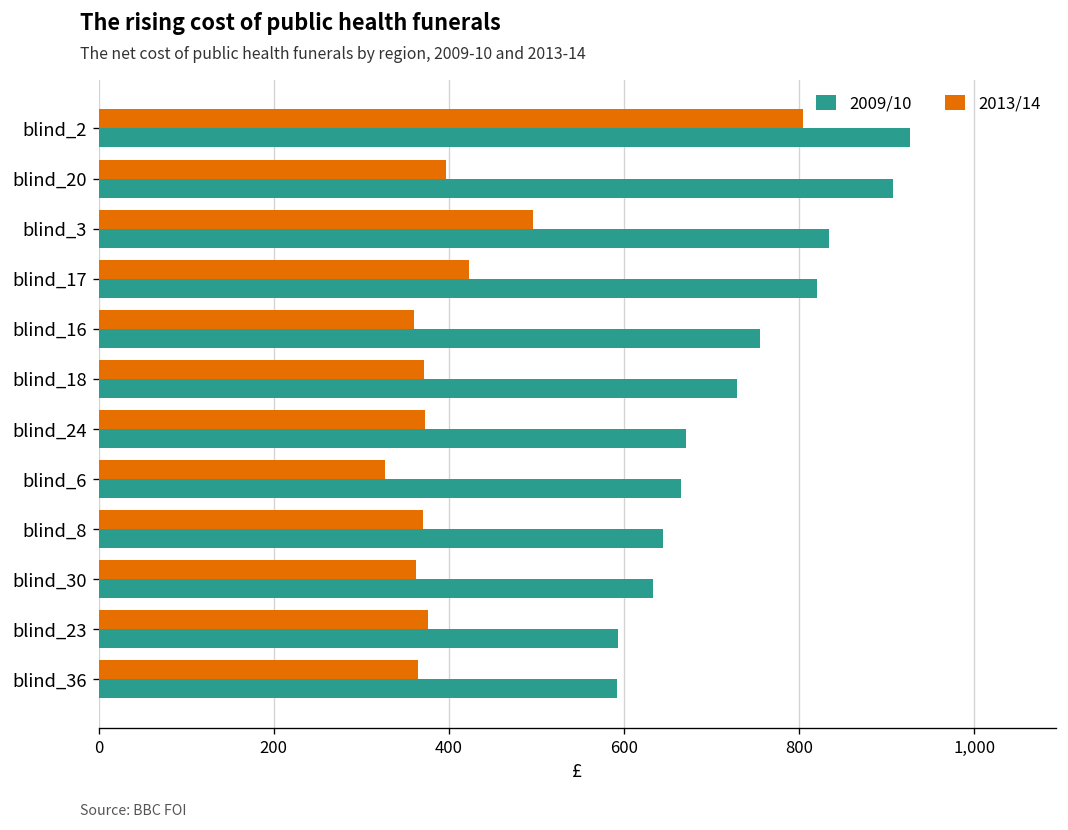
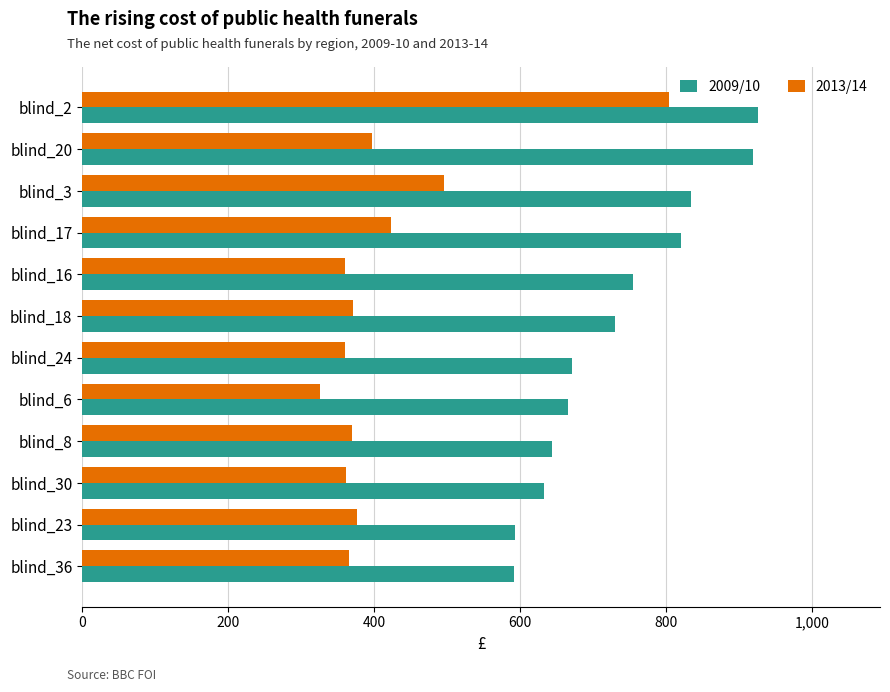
  {
    "2009/10": {
      "blind_2": 930,
-     "blind_20": 910,
+     "blind_20": 920,
      "blind_3": 830,
      "blind_17": 820,
      "blind_16": 760,
      "blind_18": 730,
      "blind_24": 670,
      "blind_6": 670,
      "blind_8": 640,
      "blind_30": 630,
      "blind_23": 590,
      "blind_36": 590
    },
    "2013/14": {
      "blind_2": 800,
      "blind_20": 400,
      "blind_3": 500,
      "blind_17": 420,
      "blind_16": 360,
      "blind_18": 370,
-     "blind_24": 370,
+     "blind_24": 360,
      "blind_6": 330,
      "blind_8": 370,
      "blind_30": 360,
      "blind_23": 380,
      "blind_36": 370
    }
  }
